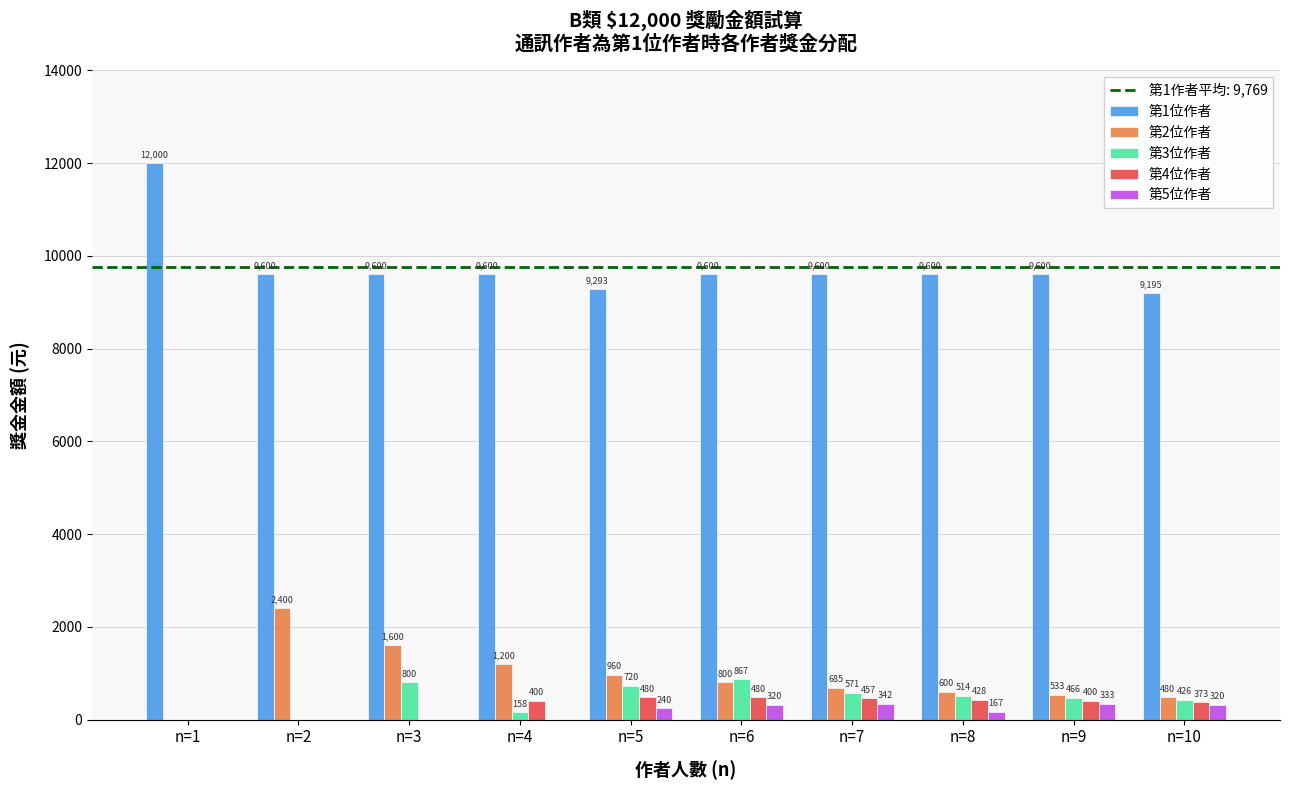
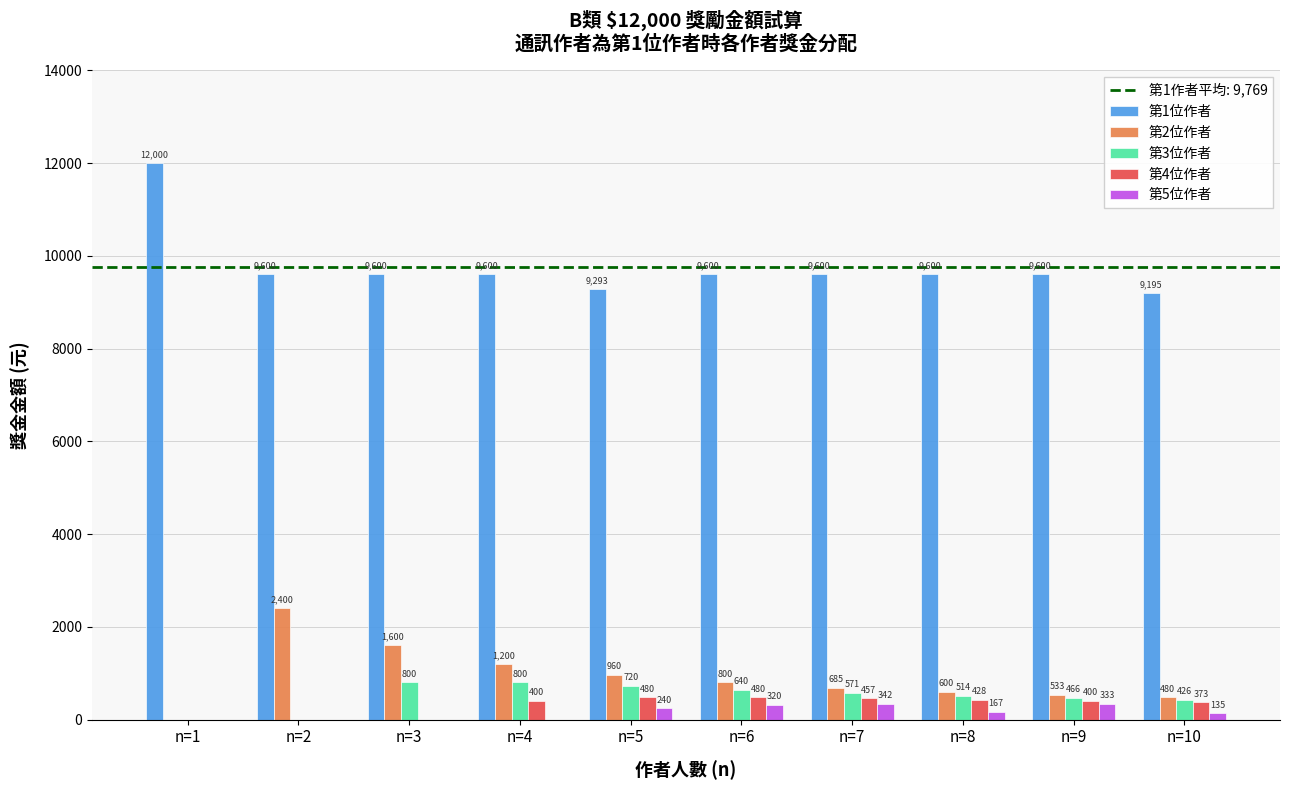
  {
    "第1位作者": {
      "n=1": "12,000",
      "n=2": "9,600",
      "n=3": "9,600",
      "n=4": "9,600",
      "n=5": "9,293",
      "n=6": "9,600",
      "n=7": "9,600",
      "n=8": "9,600",
      "n=9": "9,600",
      "n=10": "9,195"
    },
    "第3位作者": {
      "n=3": "800",
-     "n=4": "158",
+     "n=4": "800",
      "n=5": "720",
-     "n=6": "867",
+     "n=6": "640",
      "n=7": "571",
      "n=8": "514"
    },
    "第5位作者": {
      "n=5": "240",
      "n=6": "320",
      "n=9": "333",
-     "n=10": "320"
+     "n=10": "135"
    }
  }
